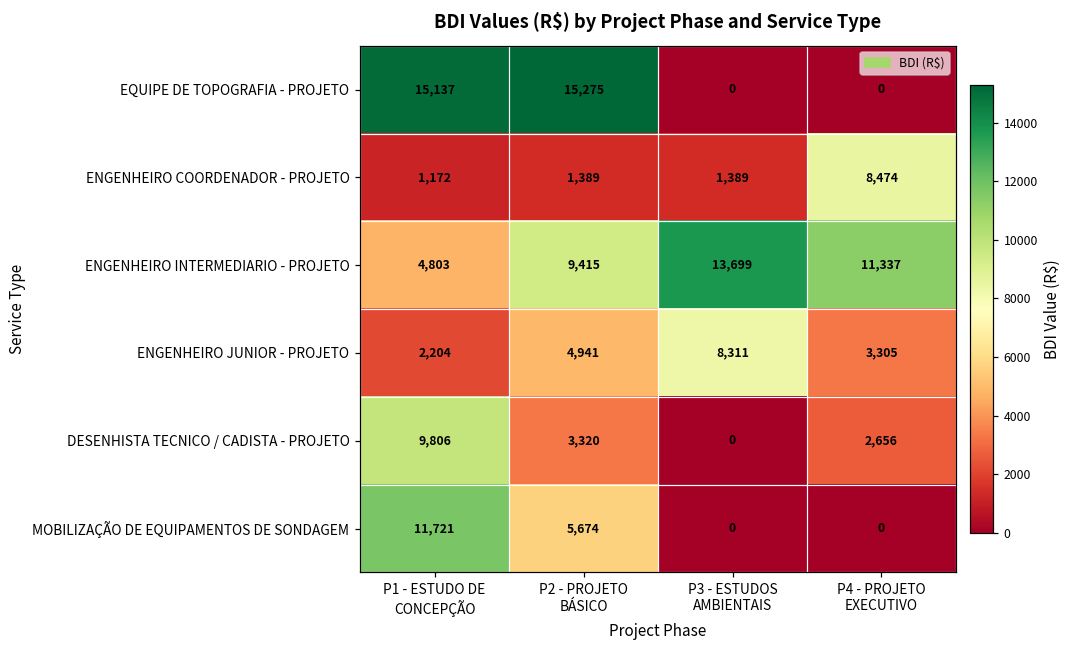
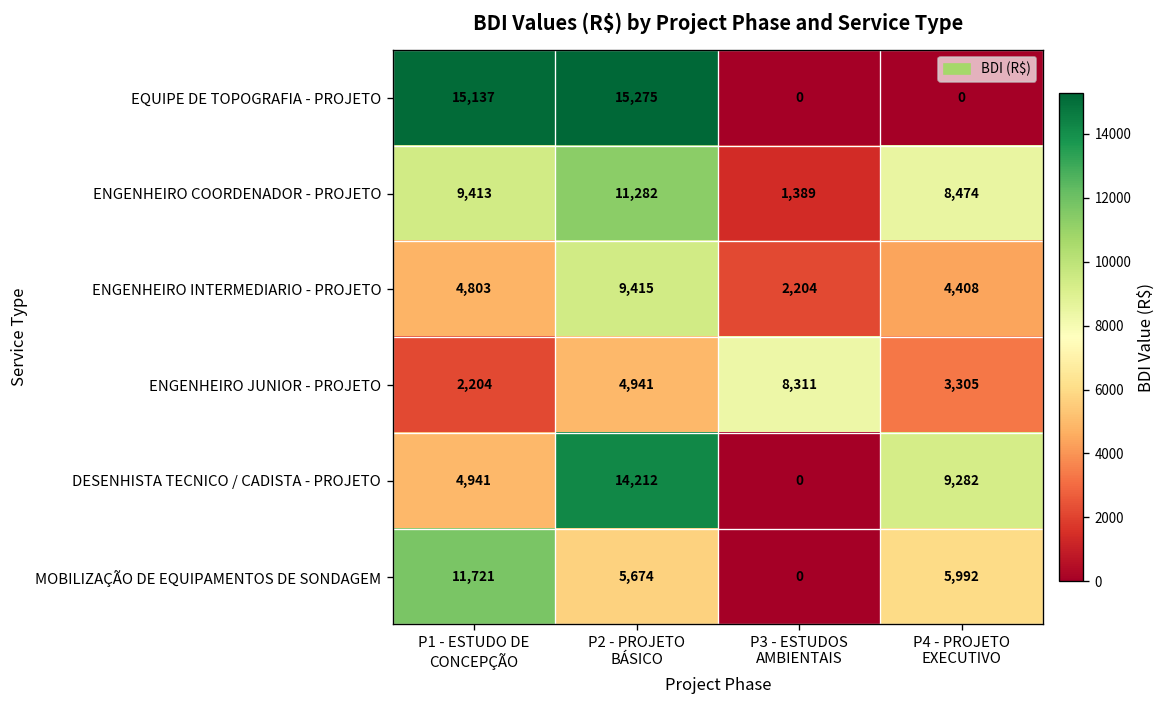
  {
    "EQUIPE DE TOPOGRAFIA - PROJETO": {
      "P1 - ESTUDO DE CONCEPÇÃO": "15,137",
      "P2 - PROJETO BÁSICO": "15,275",
      "P3 - ESTUDOS AMBIENTAIS": "0",
      "P4 - PROJETO EXECUTIVO": "0"
    },
    "ENGENHEIRO COORDENADOR - PROJETO": {
-     "P1 - ESTUDO DE CONCEPÇÃO": "1,172",
-     "P2 - PROJETO BÁSICO": "1,389",
+     "P1 - ESTUDO DE CONCEPÇÃO": "9,413",
+     "P2 - PROJETO BÁSICO": "11,282",
      "P3 - ESTUDOS AMBIENTAIS": "1,389",
      "P4 - PROJETO EXECUTIVO": "8,474"
    },
    "ENGENHEIRO INTERMEDIARIO - PROJETO": {
      "P1 - ESTUDO DE CONCEPÇÃO": "4,803",
      "P2 - PROJETO BÁSICO": "9,415",
-     "P3 - ESTUDOS AMBIENTAIS": "13,699",
-     "P4 - PROJETO EXECUTIVO": "11,337"
+     "P3 - ESTUDOS AMBIENTAIS": "2,204",
+     "P4 - PROJETO EXECUTIVO": "4,408"
    },
    "ENGENHEIRO JUNIOR - PROJETO": {
      "P1 - ESTUDO DE CONCEPÇÃO": "2,204",
      "P2 - PROJETO BÁSICO": "4,941",
      "P3 - ESTUDOS AMBIENTAIS": "8,311",
      "P4 - PROJETO EXECUTIVO": "3,305"
    },
    "DESENHISTA TECNICO / CADISTA - PROJETO": {
-     "P1 - ESTUDO DE CONCEPÇÃO": "9,806",
-     "P2 - PROJETO BÁSICO": "3,320",
+     "P1 - ESTUDO DE CONCEPÇÃO": "4,941",
+     "P2 - PROJETO BÁSICO": "14,212",
      "P3 - ESTUDOS AMBIENTAIS": "0",
-     "P4 - PROJETO EXECUTIVO": "2,656"
+     "P4 - PROJETO EXECUTIVO": "9,282"
    },
    "MOBILIZAÇÃO DE EQUIPAMENTOS DE SONDAGEM": {
      "P1 - ESTUDO DE CONCEPÇÃO": "11,721",
      "P2 - PROJETO BÁSICO": "5,674",
      "P3 - ESTUDOS AMBIENTAIS": "0",
-     "P4 - PROJETO EXECUTIVO": "0"
+     "P4 - PROJETO EXECUTIVO": "5,992"
    }
  }
